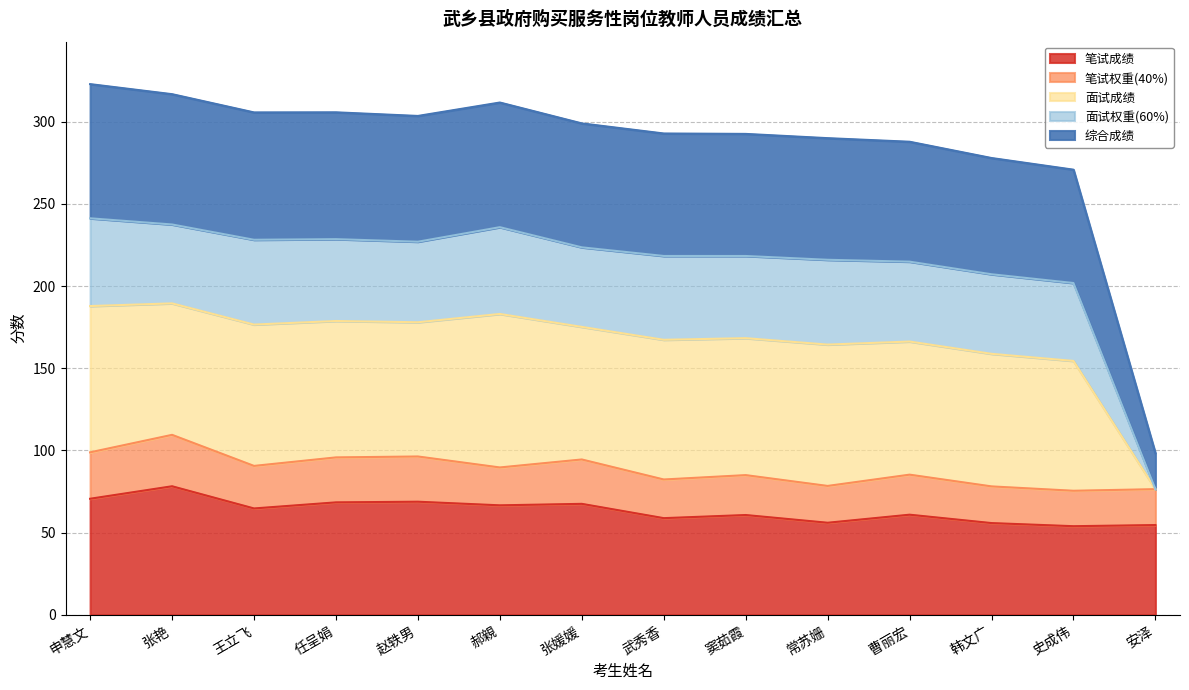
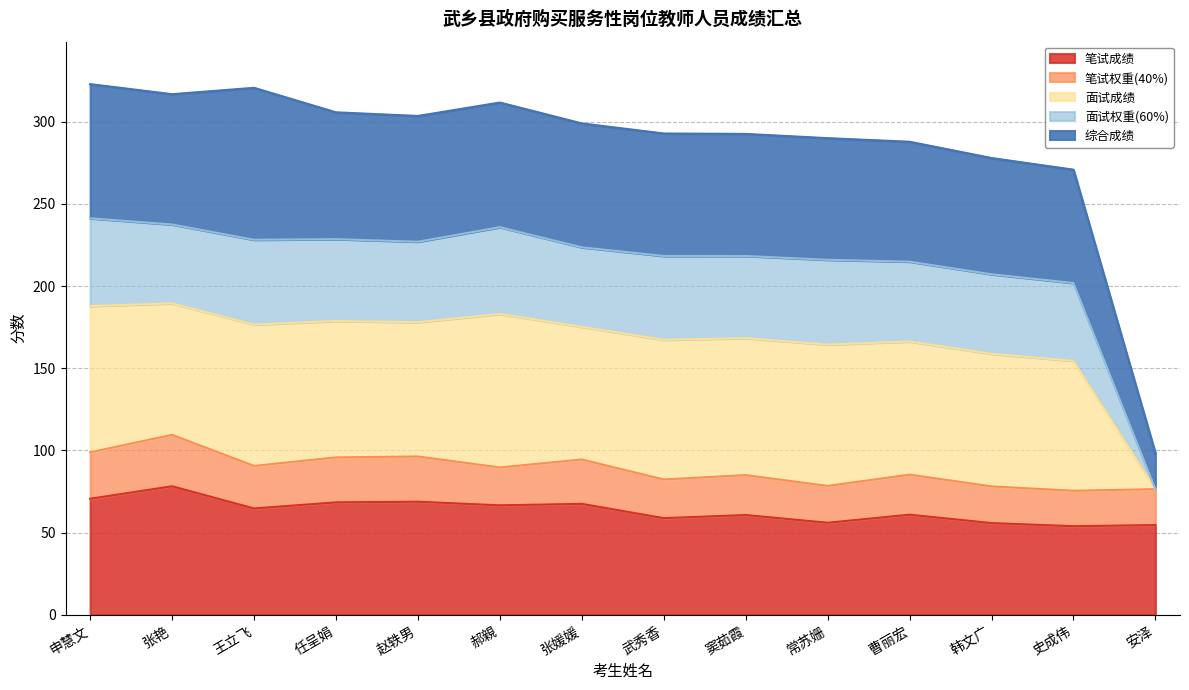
  {
    "笔试成绩": {
      "申慧文": 71,
      "张艳": 78,
      "王立飞": 65,
      "任呈娟": 68,
      "赵轶男": 69,
      "郝親": 67,
      "张媛媛": 68,
      "武秀香": 59,
      "窦茹霞": 61,
      "常苏姗": 56,
      "曹丽宏": 61,
      "韩文广": 56,
      "史成伟": 54,
      "安泽": 55
    },
    "笔试权重(40%)": {
      "申慧文": 28,
      "张艳": 31,
      "王立飞": 26,
      "任呈娟": 27,
      "赵轶男": 28,
      "郝親": 23,
      "张媛媛": 27,
      "武秀香": 24,
      "窦茹霞": 24,
      "常苏姗": 22,
      "曹丽宏": 24,
      "韩文广": 22,
      "史成伟": 22
    },
    "面试成绩": {
      "申慧文": 89,
      "张艳": 80,
      "王立飞": 86,
      "任呈娟": 83,
      "赵轶男": 82,
      "郝親": 93,
      "张媛媛": 81,
      "武秀香": 85,
      "窦茹霞": 83,
      "常苏姗": 86,
      "曹丽宏": 81,
      "韩文广": 81,
      "史成伟": 79
    },
    "面试权重(60%)": {
      "申慧文": 53,
      "张艳": 48,
      "王立飞": 52,
      "任呈娟": 50,
      "赵轶男": 49,
      "郝親": 53,
      "张媛媛": 48,
      "武秀香": 51,
      "窦茹霞": 50,
      "常苏姗": 52,
      "曹丽宏": 49,
      "韩文广": 48,
      "史成伟": 47
    },
    "综合成绩": {
      "申慧文": 82,
      "张艳": 79,
-     "王立飞": 77,
+     "王立飞": 92,
      "任呈娟": 77,
      "赵轶男": 77,
      "郝親": 76,
      "张媛媛": 75,
      "武秀香": 75,
      "窦茹霞": 74,
      "常苏姗": 74,
      "曹丽宏": 73,
      "韩文广": 71,
      "史成伟": 69,
      "安泽": 22
    }
  }
